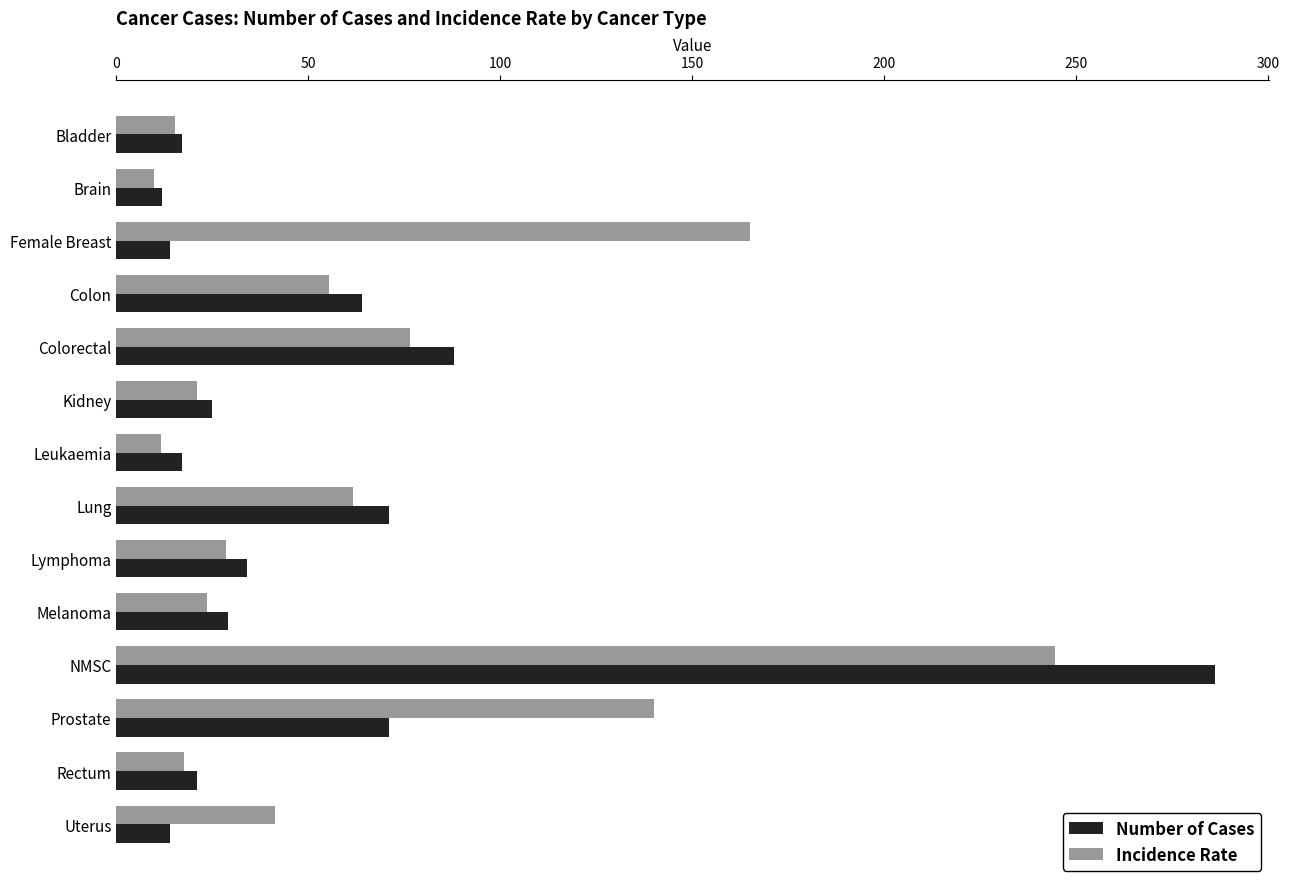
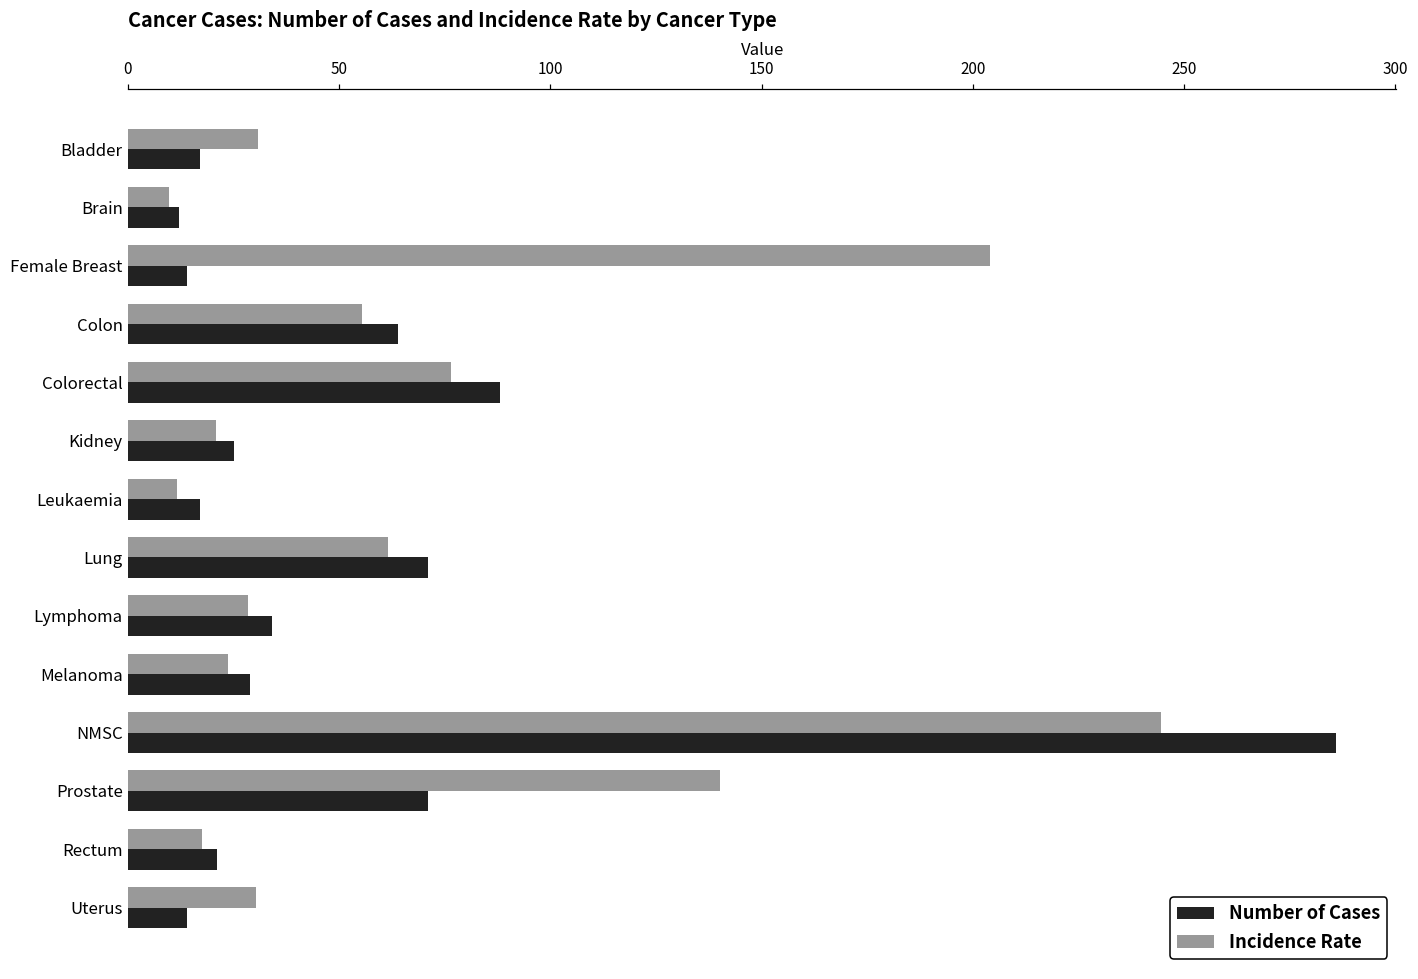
  {
    "Number of Cases": {
      "Bladder": 17,
      "Brain": 12,
      "Female Breast": 14,
      "Colon": 64,
      "Colorectal": 88,
      "Kidney": 25,
      "Leukaemia": 17,
      "Lung": 71,
      "Lymphoma": 34,
      "Melanoma": 29,
      "NMSC": 286,
      "Prostate": 71,
      "Rectum": 21,
      "Uterus": 14
    },
    "Incidence Rate": {
-     "Bladder": 15,
+     "Bladder": 31,
      "Brain": 10,
-     "Female Breast": 165,
+     "Female Breast": 204,
      "Colon": 56,
      "Colorectal": 77,
      "Kidney": 21,
      "Leukaemia": 12,
      "Lung": 62,
      "Lymphoma": 29,
      "Melanoma": 24,
      "NMSC": 245,
      "Prostate": 140,
      "Rectum": 18,
-     "Uterus": 41
+     "Uterus": 30
    }
  }
